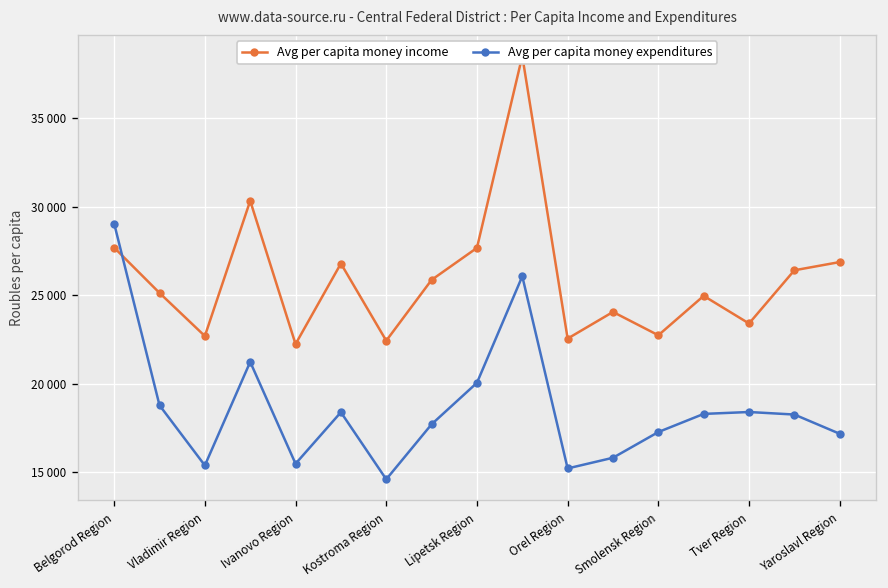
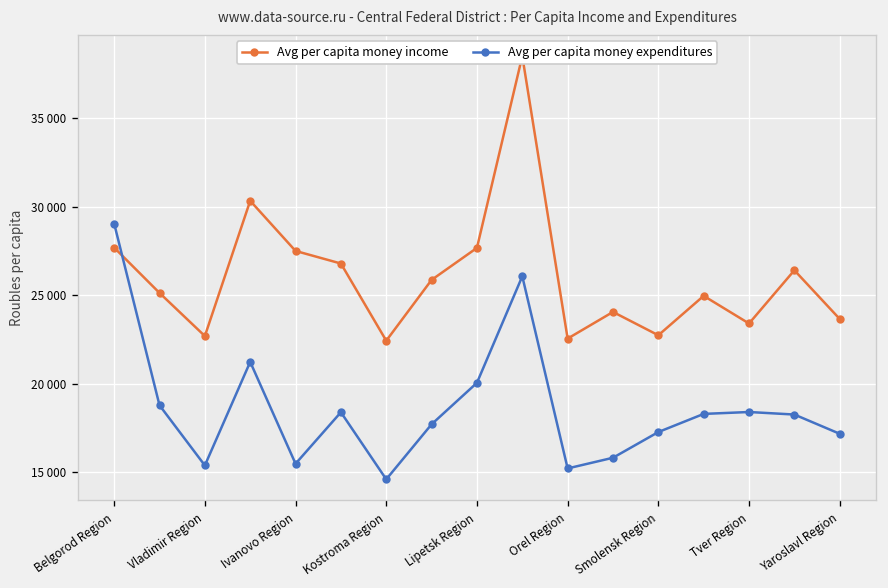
  {
    "Avg per capita money income": {
      "Belgorod Region": 27700,
      "Vladimir Region": 22700,
-     "Ivanovo Region": 22200,
+     "Ivanovo Region": 27500,
      "Kostroma Region": 22400,
      "Lipetsk Region": 27700,
      "Orel Region": 22500,
      "Smolensk Region": 22700,
      "Tver Region": 23400,
-     "Yaroslavl Region": 26900
+     "Yaroslavl Region": 23700
    },
    "Avg per capita money expenditures": {
      "Belgorod Region": 29000,
      "Vladimir Region": 15400,
      "Ivanovo Region": 15500,
      "Kostroma Region": 14600,
      "Lipetsk Region": 20000,
      "Orel Region": 15200,
      "Smolensk Region": 17300,
      "Tver Region": 18400,
      "Yaroslavl Region": 17200
    }
  }
